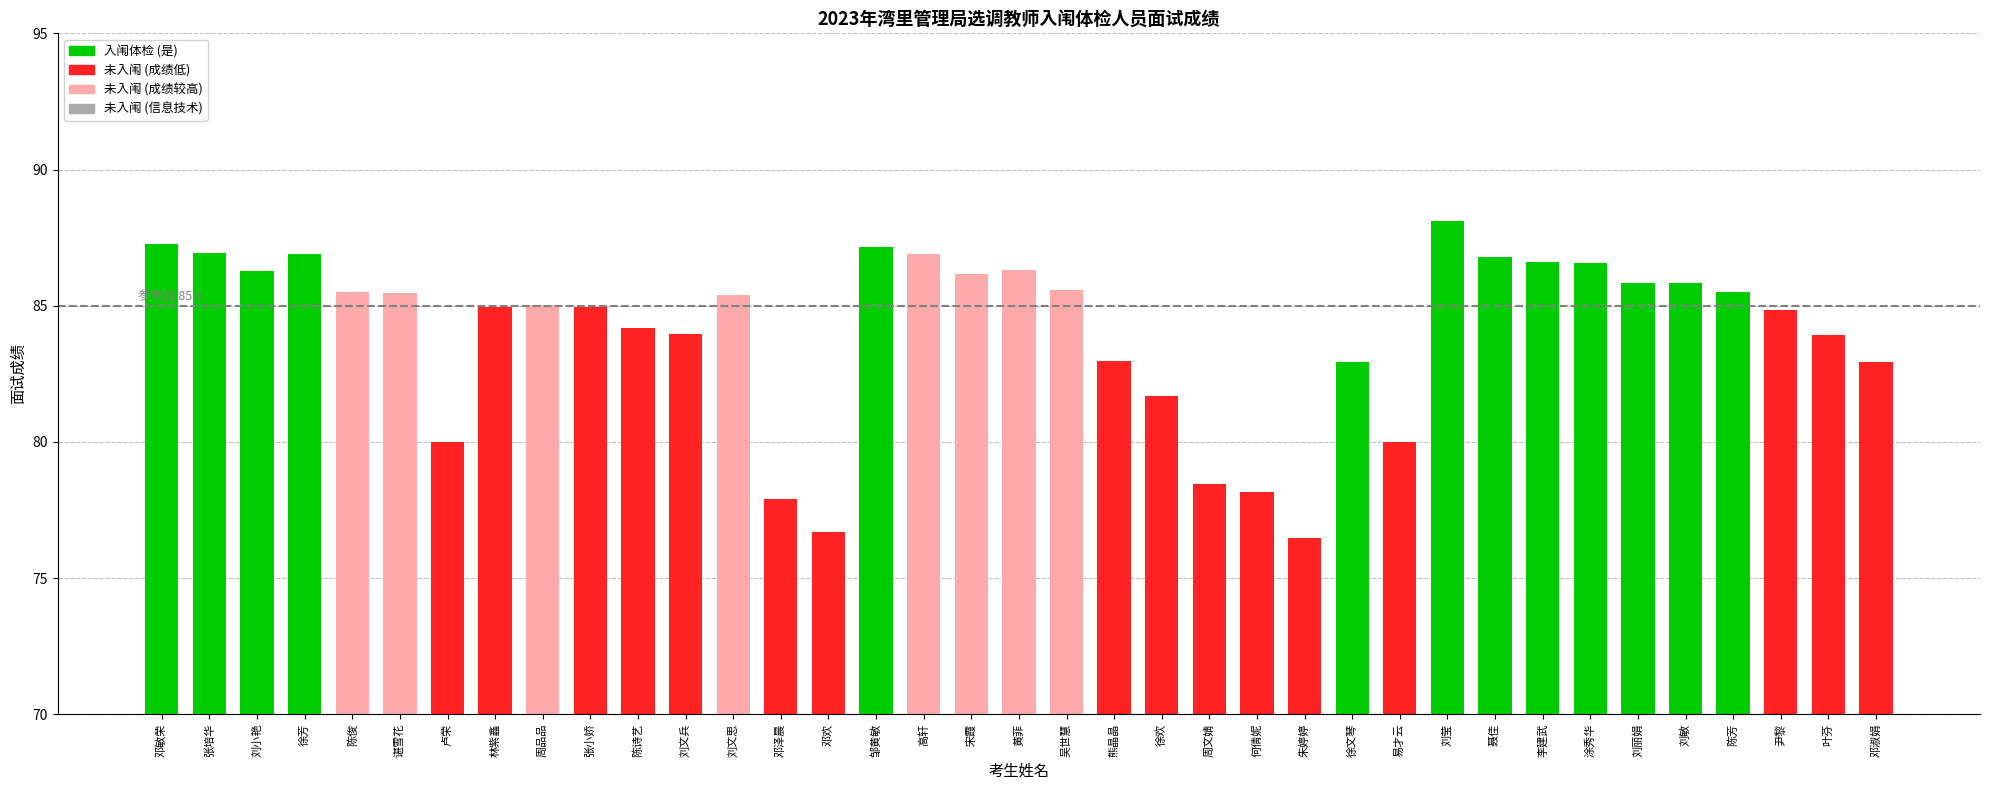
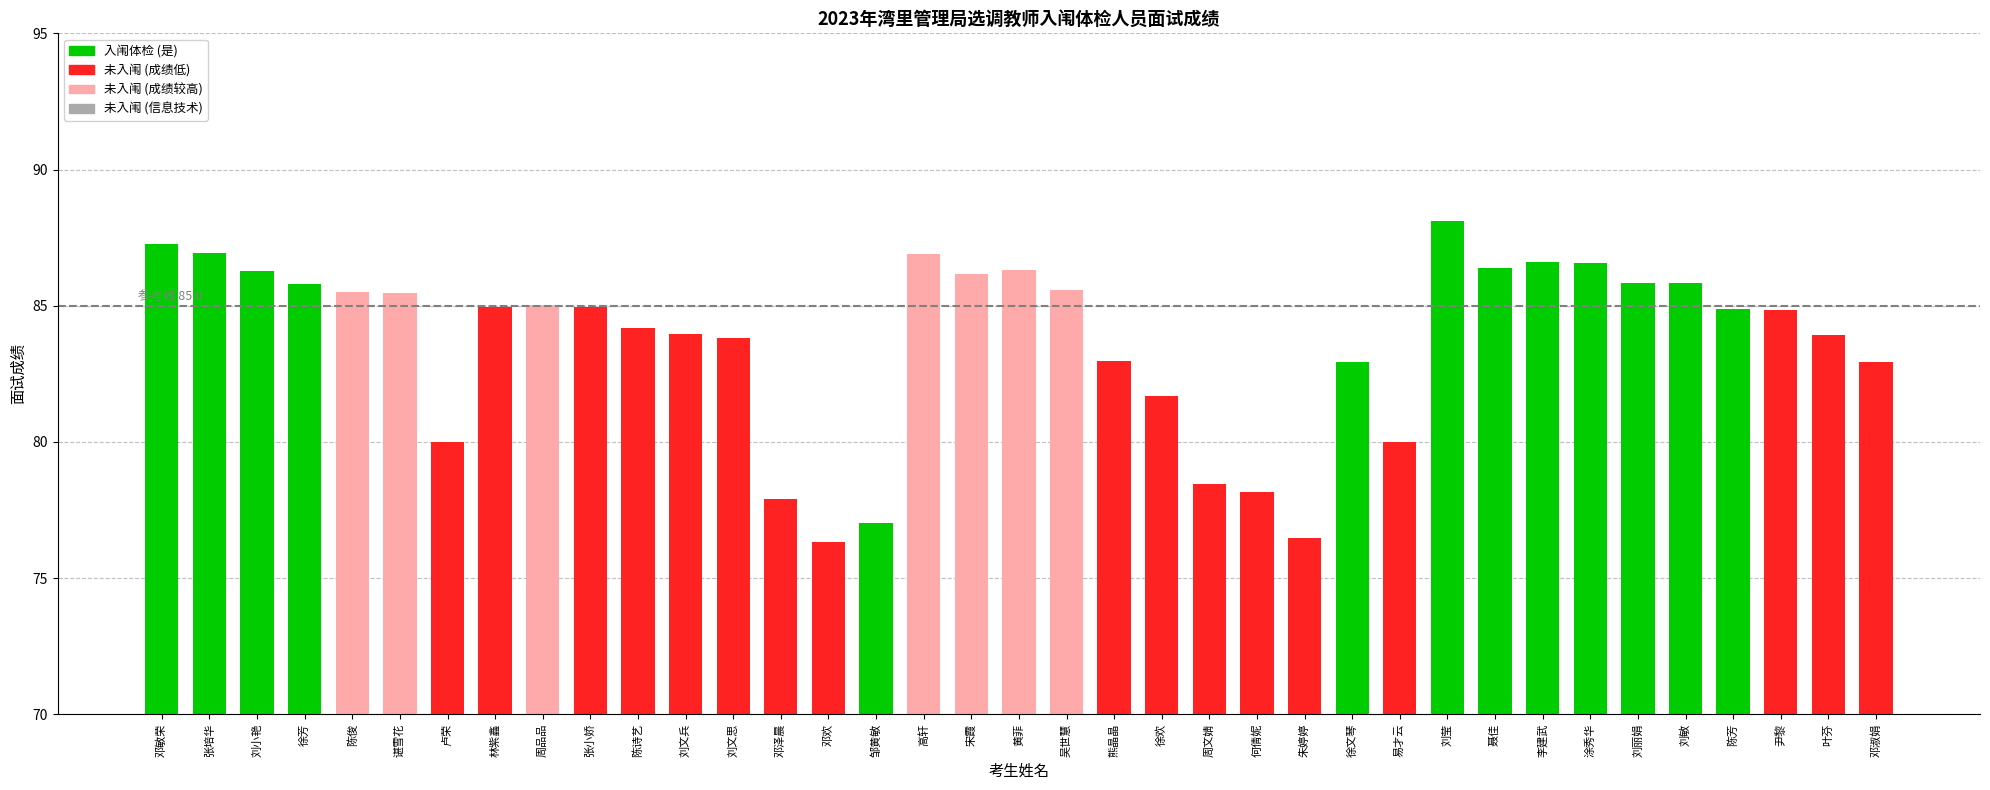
  {
    "张培华": 86.9,
    "刘小艳": 86.3,
-   "徐芳": 86.9,
+   "徐芳": 85.8,
    "陈俊": 85.5,
    "谌雪花": 85.5,
    "卢荣": 80.0,
    "林紫鑫": 85.0,
    "周品品": 85.0,
    "张小娇": 85.0,
    "陈诗艺": 84.2,
    "刘文兵": 84.0,
-   "刘文思": 85.4,
+   "刘文思": 83.8,
    "邓泽晨": 77.9,
-   "邓欢": 76.7,
-   "邹黄敏": 87.2,
+   "邓欢": 76.3,
+   "邹黄敏": 77.0,
    "高轩": 86.9,
    "宋霞": 86.2,
    "黄菲": 86.3,
    "吴世慧": 85.6,
    "熊晶晶": 83.0,
    "徐欢": 81.7,
    "周文婧": 78.4,
    "何倩妮": 78.2,
    "朱婷婷": 76.5,
    "徐文琴": 82.9,
    "易才云": 80.0,
    "刘莹": 88.1,
-   "聂佳": 86.8,
+   "聂佳": 86.4,
    "李建武": 86.6,
    "涂秀华": 86.6,
    "刘丽娟": 85.8,
    "刘敏": 85.8,
-   "陈芳": 85.5,
+   "陈芳": 84.9,
    "尹黎": 84.8,
    "叶芬": 83.9,
    "邓淑娟": 82.9
  }
